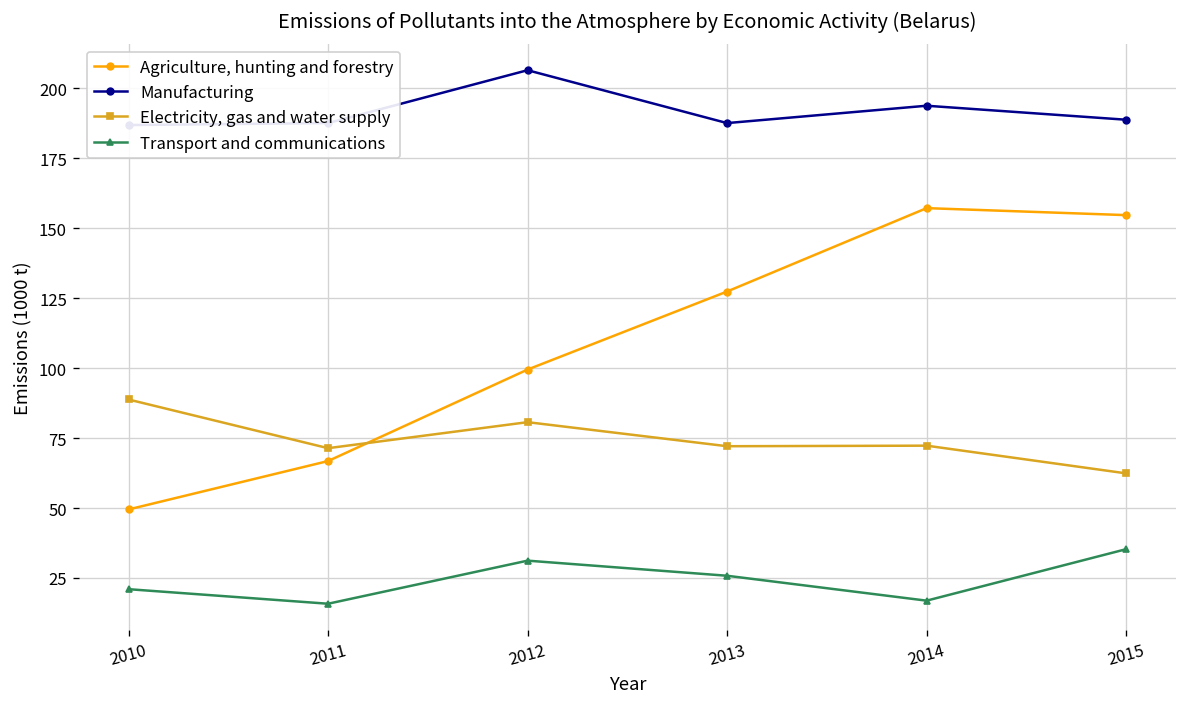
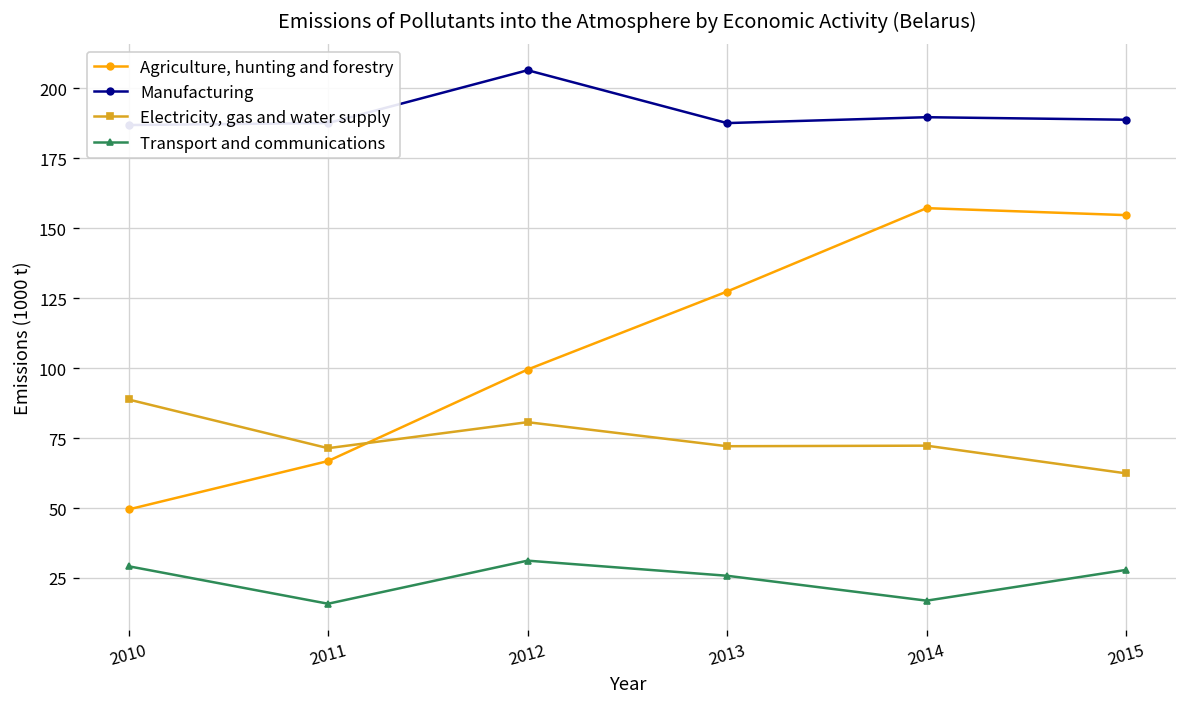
  {
    "Manufacturing": {
      "2012": 207,
      "2013": 188,
-     "2014": 194,
+     "2014": 190,
      "2015": 189
    },
    "Transport and communications": {
-     "2010": 21,
+     "2010": 29,
      "2011": 16,
      "2012": 31,
      "2013": 26,
      "2014": 17,
-     "2015": 35
+     "2015": 28
    }
  }
